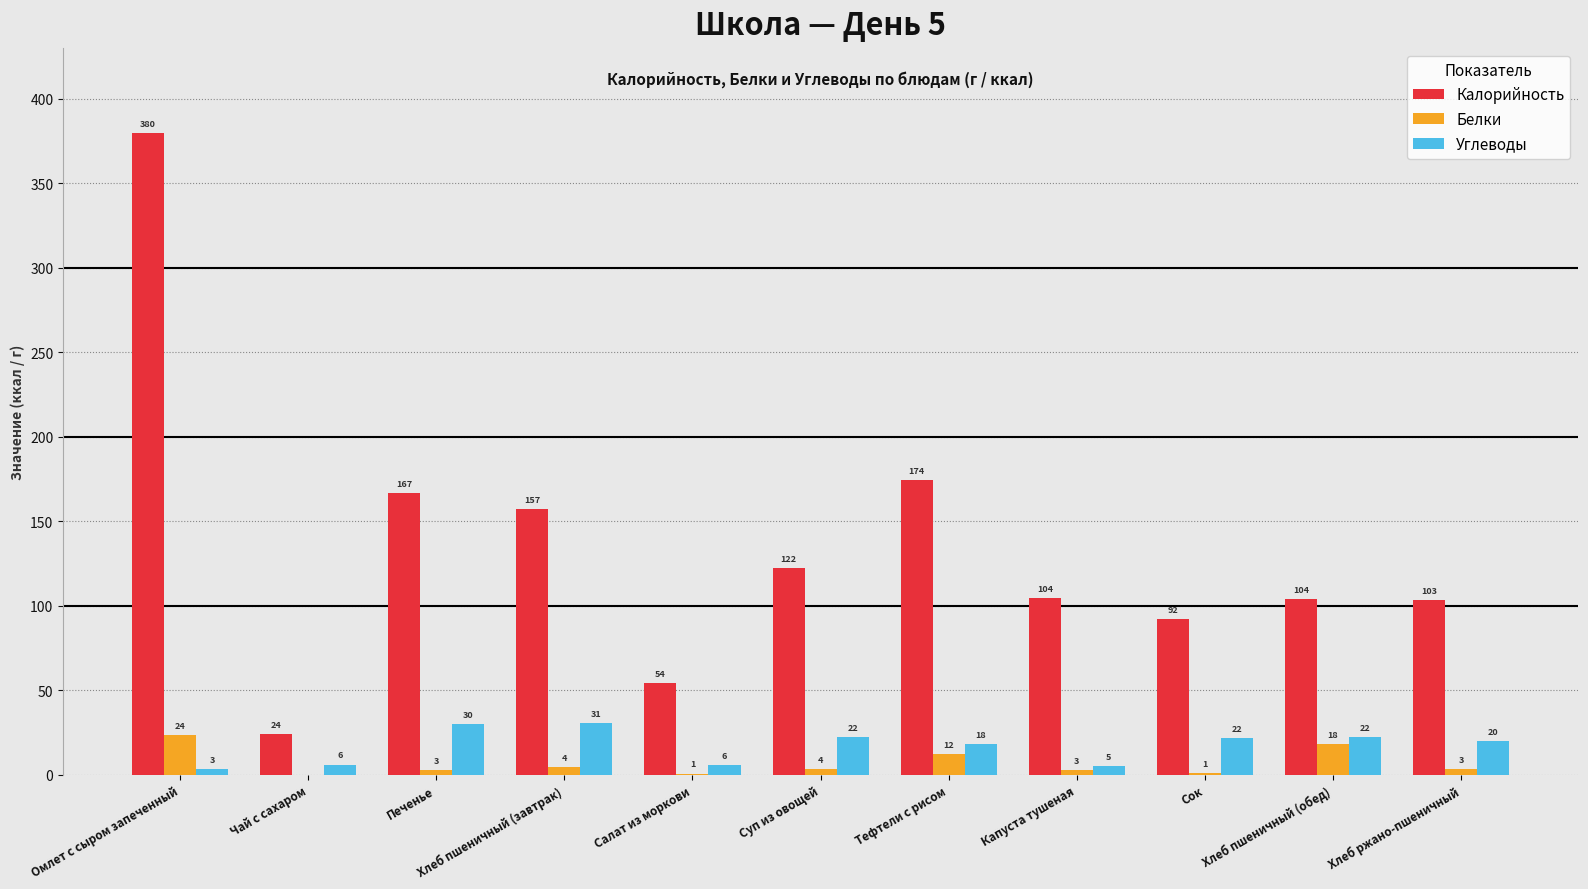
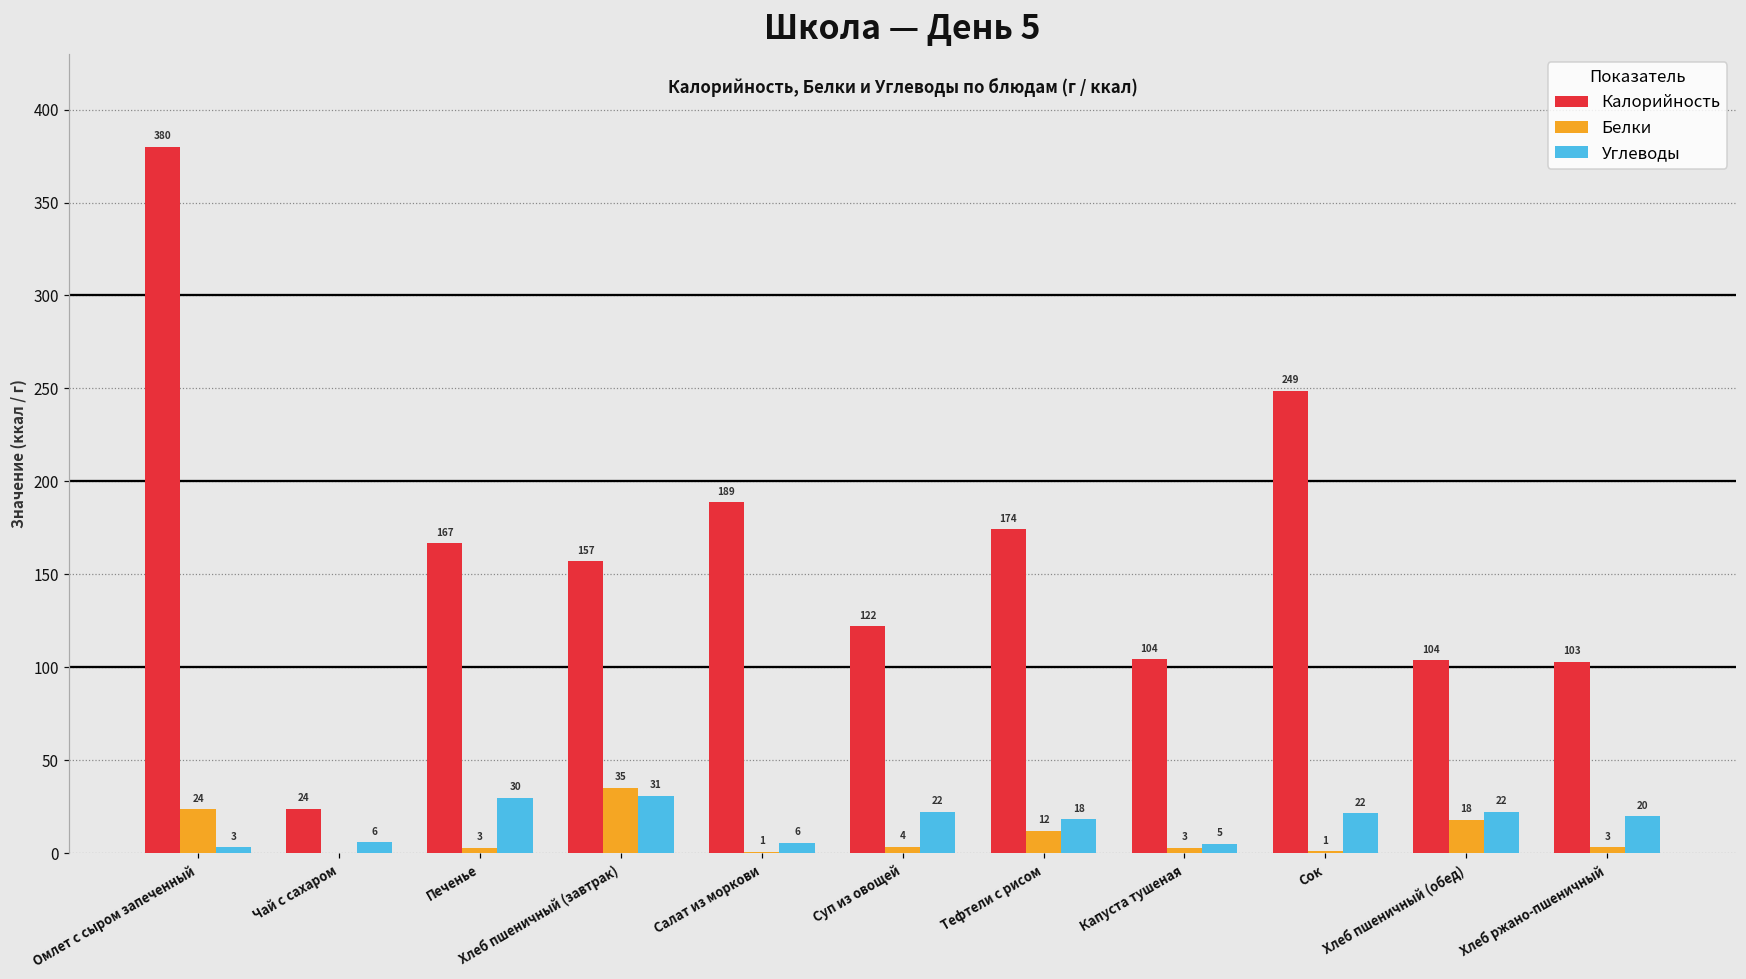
  {
    "Калорийность": {
      "Омлет с сыром запеченный": 380,
      "Чай с сахаром": 24,
      "Печенье": 167,
      "Хлеб пшеничный (завтрак)": 157,
-     "Салат из моркови": 54,
+     "Салат из моркови": 189,
      "Суп из овощей": 122,
      "Тефтели с рисом": 174,
      "Капуста тушеная": 104,
-     "Сок": 92,
+     "Сок": 249,
      "Хлеб пшеничный (обед)": 104,
      "Хлеб ржано-пшеничный": 103
    },
    "Белки": {
      "Омлет с сыром запеченный": 24,
      "Печенье": 3,
-     "Хлеб пшеничный (завтрак)": 4,
+     "Хлеб пшеничный (завтрак)": 35,
      "Салат из моркови": 1,
      "Суп из овощей": 4,
      "Тефтели с рисом": 12,
      "Капуста тушеная": 3,
      "Сок": 1,
      "Хлеб пшеничный (обед)": 18,
      "Хлеб ржано-пшеничный": 3
    },
    "Углеводы": {
      "Омлет с сыром запеченный": 3,
      "Чай с сахаром": 6,
      "Печенье": 30,
      "Хлеб пшеничный (завтрак)": 31,
      "Салат из моркови": 6,
      "Суп из овощей": 22,
      "Тефтели с рисом": 18,
      "Капуста тушеная": 5,
      "Сок": 22,
      "Хлеб пшеничный (обед)": 22,
      "Хлеб ржано-пшеничный": 20
    }
  }
